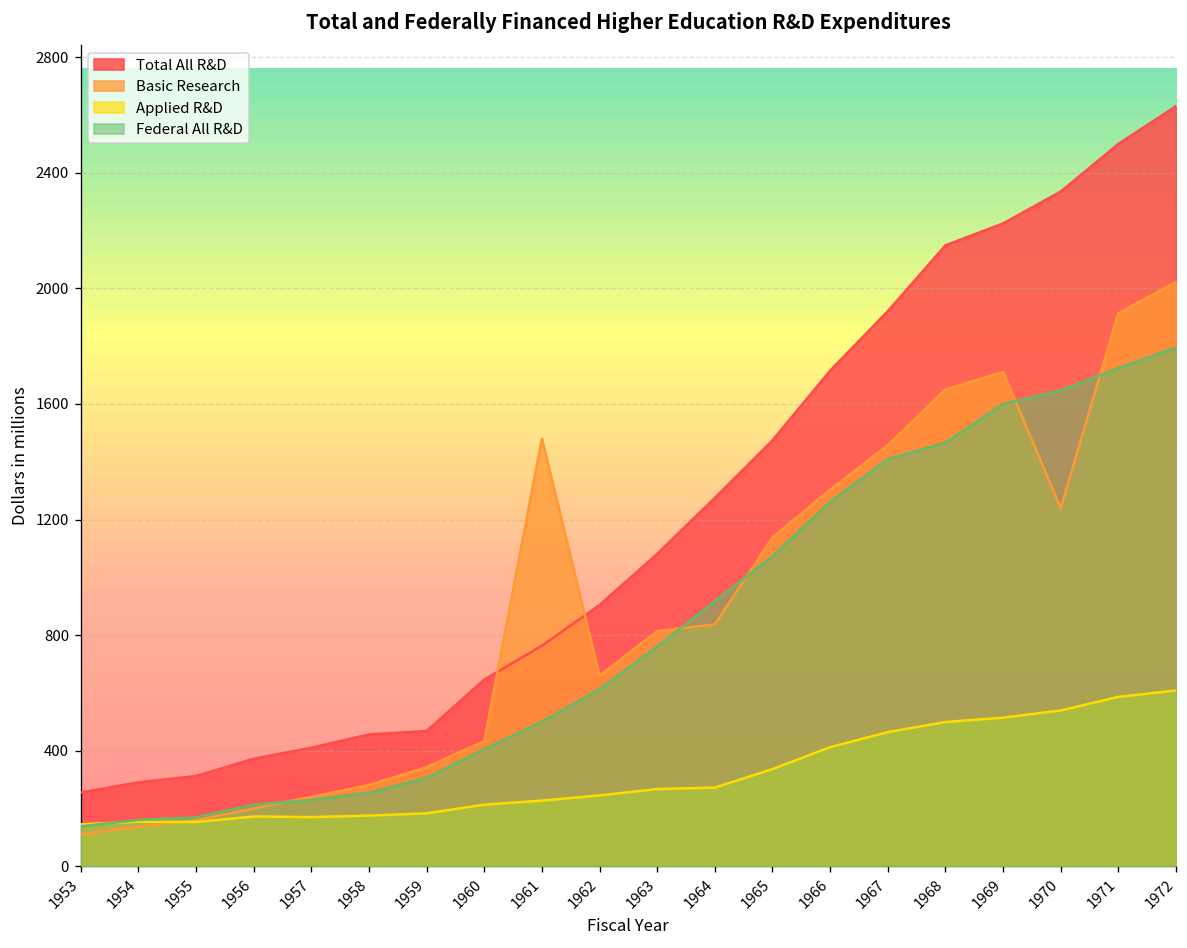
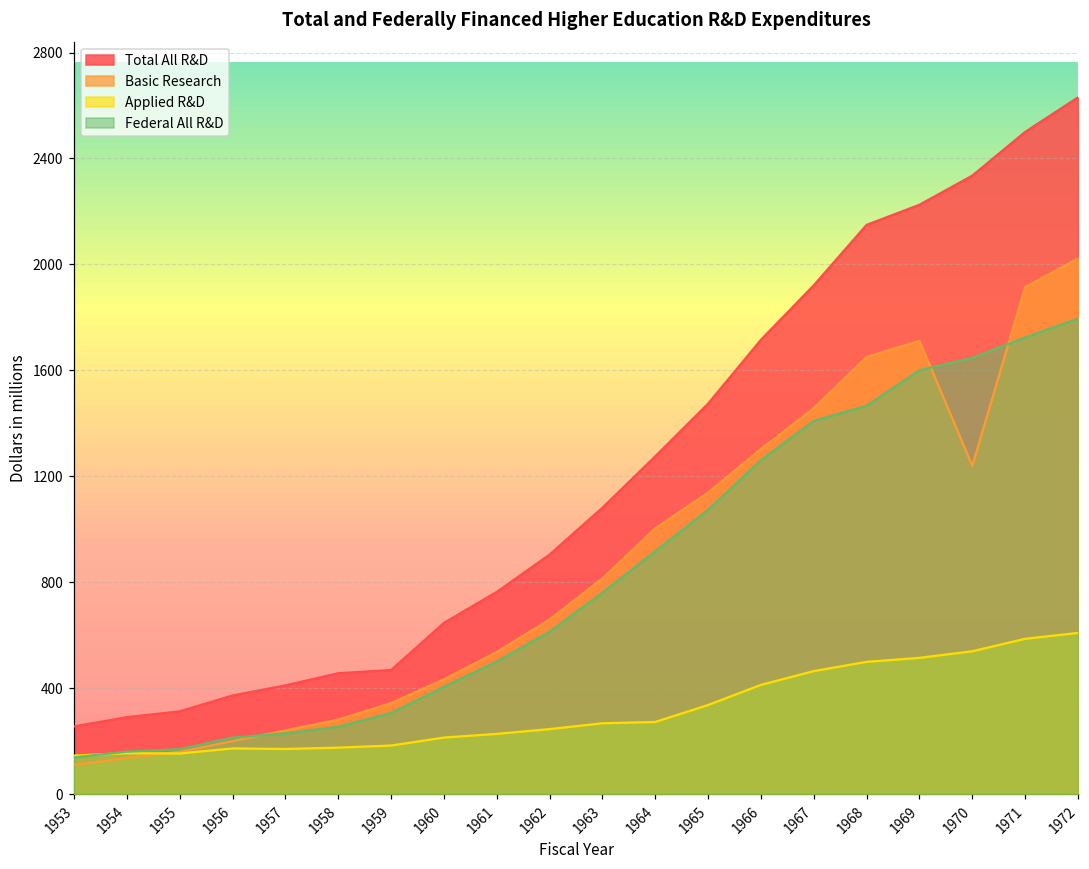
  {
    "Total All R&D": {
      "1953": 260,
      "1954": 290,
      "1955": 310,
      "1956": 370,
      "1957": 410,
      "1958": 460,
      "1959": 470,
      "1960": 650,
      "1961": 760,
      "1962": 900,
      "1963": 1080,
      "1964": 1280,
      "1965": 1470,
      "1966": 1720,
      "1967": 1920,
      "1968": 2150,
      "1969": 2230,
      "1970": 2340,
      "1971": 2500,
      "1972": 2630
    },
    "Basic Research": {
      "1953": 110,
      "1954": 140,
      "1956": 200,
      "1957": 240,
      "1958": 280,
      "1959": 340,
      "1960": 430,
-     "1961": 1480,
+     "1961": 540,
      "1962": 660,
      "1963": 810,
-     "1964": 840,
+     "1964": 1000,
      "1965": 1140,
      "1966": 1300,
      "1967": 1460,
      "1968": 1650,
      "1969": 1710,
      "1970": 1240,
      "1971": 1910,
      "1972": 2020
    },
    "Applied R&D": {
      "1956": 170,
      "1957": 170,
      "1958": 180,
      "1959": 180,
      "1960": 210,
      "1961": 230,
      "1962": 250,
      "1963": 270,
      "1964": 270,
      "1965": 340,
      "1966": 410,
      "1967": 460,
      "1968": 500,
      "1969": 510,
      "1970": 540,
      "1971": 590,
      "1972": 610
    },
    "Federal All R&D": {
      "1956": 210,
      "1957": 230,
      "1958": 250,
      "1959": 310,
      "1960": 410,
      "1961": 500,
      "1962": 610,
      "1963": 760,
      "1964": 920,
      "1965": 1070,
      "1966": 1260,
      "1967": 1410,
      "1968": 1470,
      "1969": 1600,
      "1970": 1650,
      "1971": 1720,
      "1972": 1800
    }
  }
